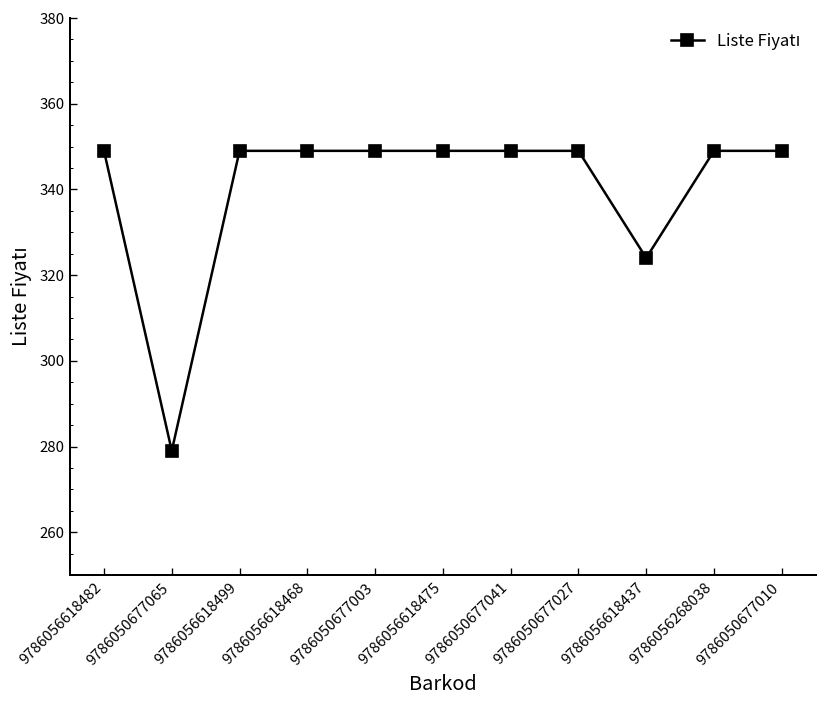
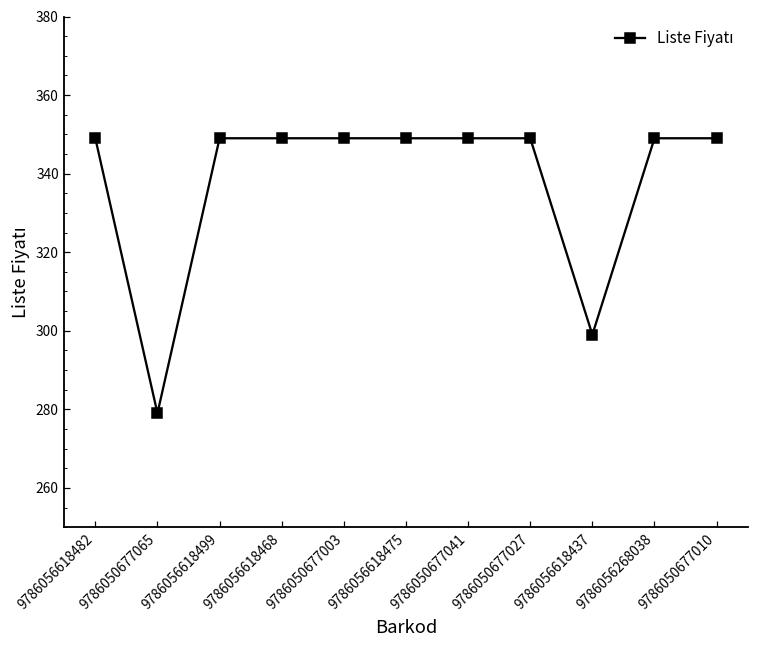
  {
    "9786056618482": 349,
    "9786050677065": 279,
    "9786056618499": 349,
    "9786056618468": 349,
    "9786050677003": 349,
    "9786056618475": 349,
    "9786050677041": 349,
    "9786050677027": 349,
-   "9786056618437": 324,
+   "9786056618437": 299,
    "9786056268038": 349,
    "9786050677010": 349
  }
